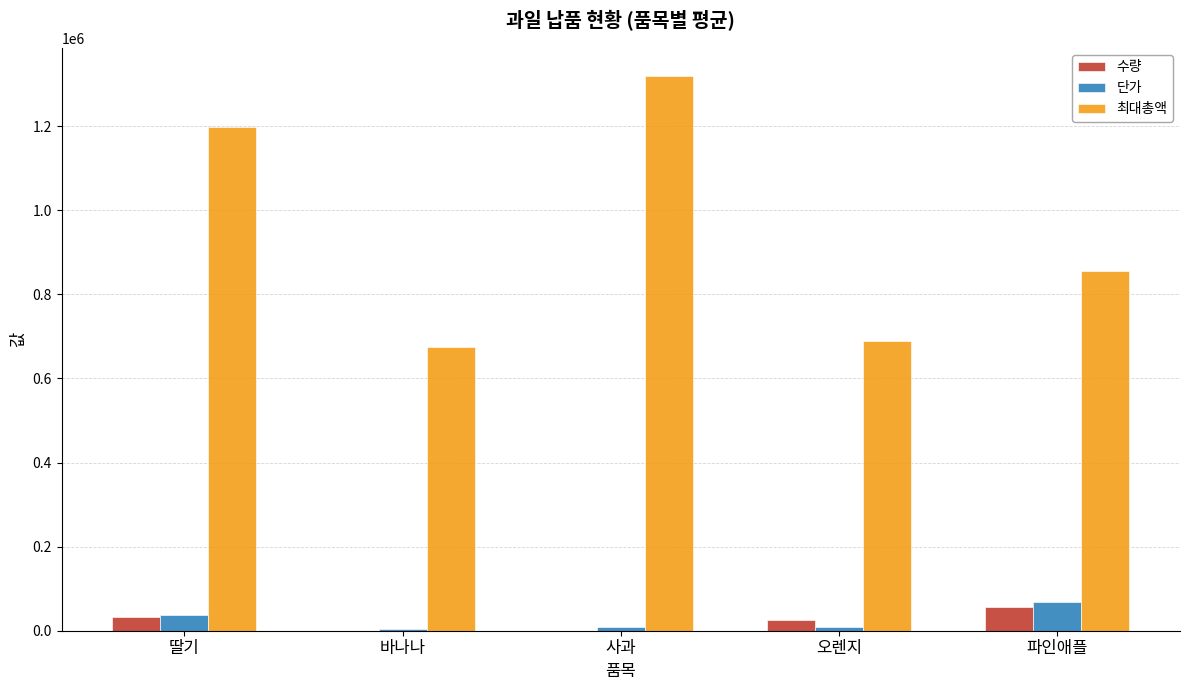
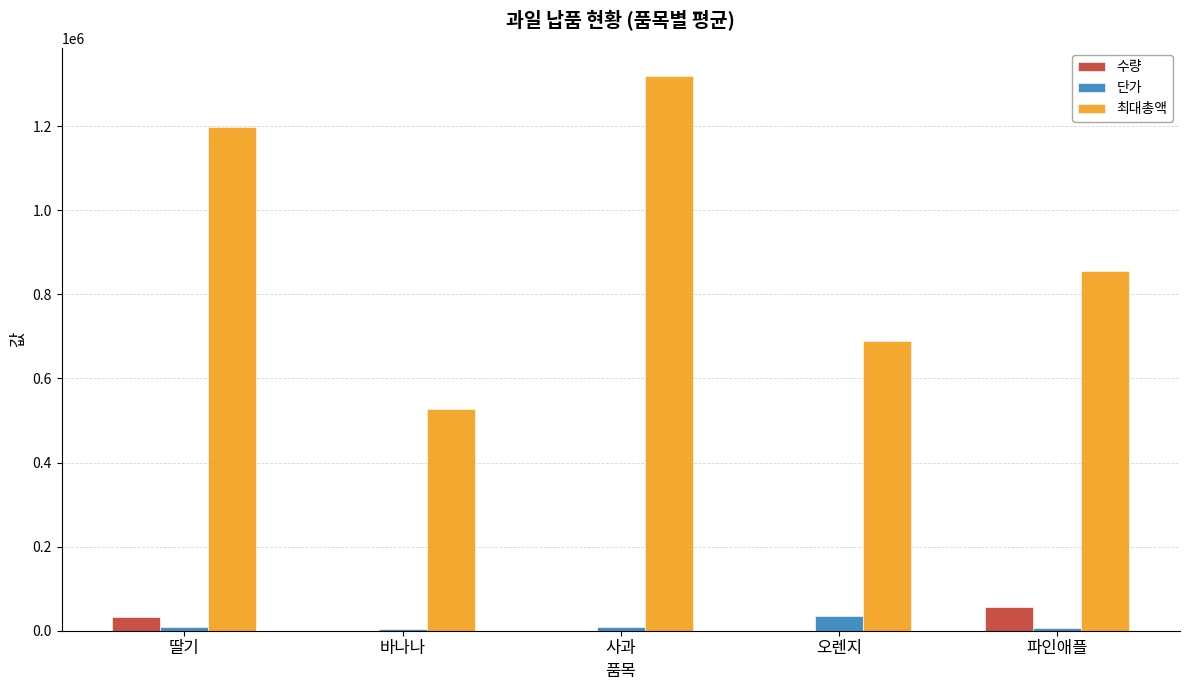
  {
    "수량": {
      "딸기": 30000,
-     "오렌지": 30000,
+     "오렌지": 0,
      "파인애플": 60000
    },
    "단가": {
-     "딸기": 40000,
+     "딸기": 10000,
      "사과": 10000,
-     "오렌지": 10000,
-     "파인애플": 70000
+     "오렌지": 30000,
+     "파인애플": 10000
    },
    "최대총액": {
      "딸기": 1200000,
-     "바나나": 680000,
+     "바나나": 530000,
      "사과": 1320000,
      "오렌지": 690000,
      "파인애플": 860000
    }
  }
